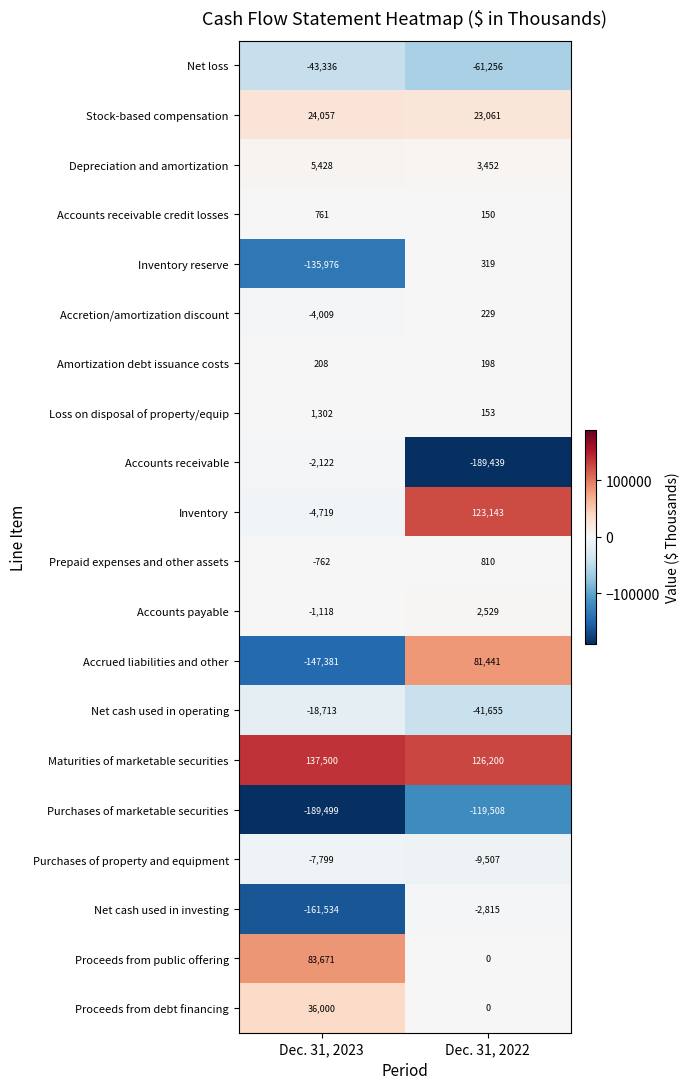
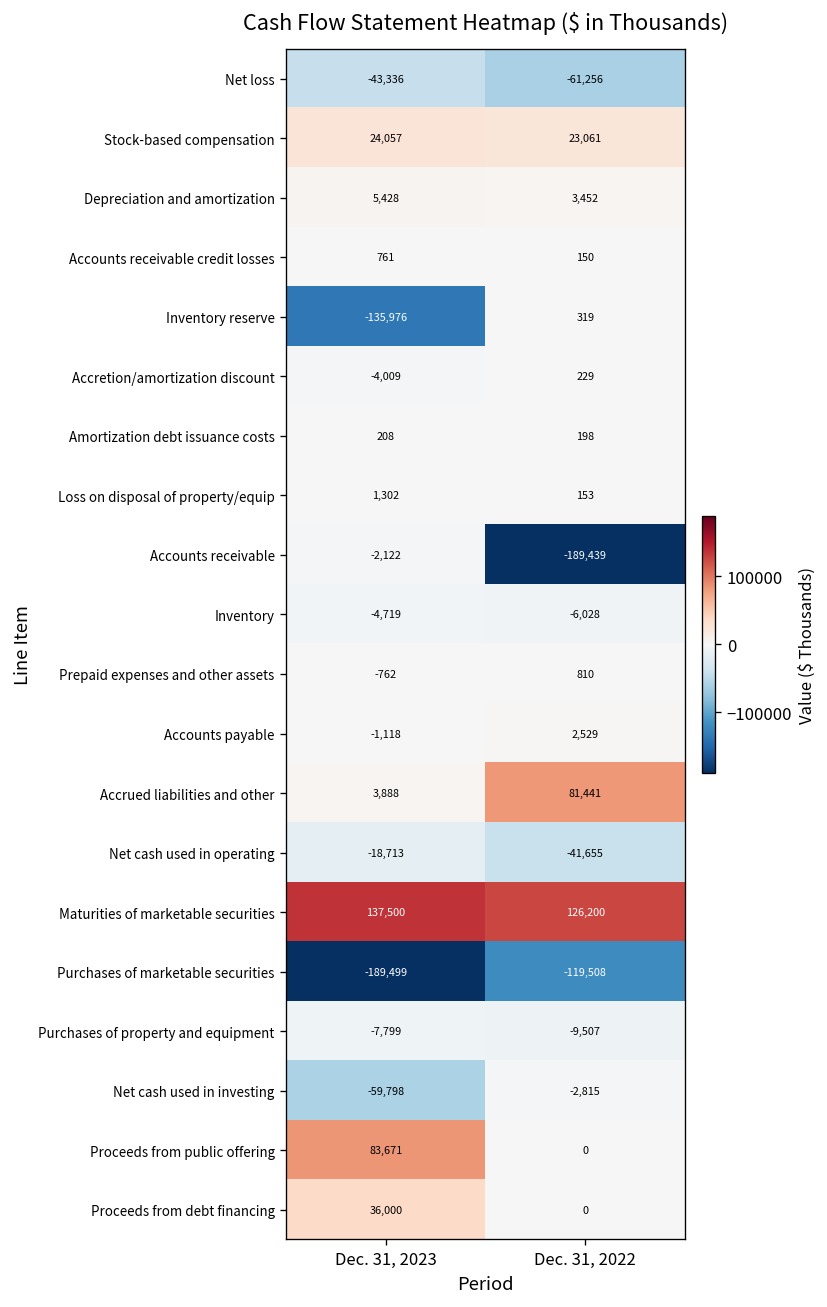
  {
    "Net loss": {
      "Dec. 31, 2023": "-43,336",
      "Dec. 31, 2022": "-61,256"
    },
    "Stock-based compensation": {
      "Dec. 31, 2023": "24,057",
      "Dec. 31, 2022": "23,061"
    },
    "Depreciation and amortization": {
      "Dec. 31, 2023": "5,428",
      "Dec. 31, 2022": "3,452"
    },
    "Accounts receivable credit losses": {
      "Dec. 31, 2023": "761",
      "Dec. 31, 2022": "150"
    },
    "Inventory reserve": {
      "Dec. 31, 2023": "-135,976",
      "Dec. 31, 2022": "319"
    },
    "Accretion/amortization discount": {
      "Dec. 31, 2023": "-4,009",
      "Dec. 31, 2022": "229"
    },
    "Amortization debt issuance costs": {
      "Dec. 31, 2023": "208",
      "Dec. 31, 2022": "198"
    },
    "Loss on disposal of property/equip": {
      "Dec. 31, 2023": "1,302",
      "Dec. 31, 2022": "153"
    },
    "Accounts receivable": {
      "Dec. 31, 2023": "-2,122",
      "Dec. 31, 2022": "-189,439"
    },
    "Inventory": {
      "Dec. 31, 2023": "-4,719",
-     "Dec. 31, 2022": "123,143"
+     "Dec. 31, 2022": "-6,028"
    },
    "Prepaid expenses and other assets": {
      "Dec. 31, 2023": "-762",
      "Dec. 31, 2022": "810"
    },
    "Accounts payable": {
      "Dec. 31, 2023": "-1,118",
      "Dec. 31, 2022": "2,529"
    },
    "Accrued liabilities and other": {
-     "Dec. 31, 2023": "-147,381",
+     "Dec. 31, 2023": "3,888",
      "Dec. 31, 2022": "81,441"
    },
    "Net cash used in operating": {
      "Dec. 31, 2023": "-18,713",
      "Dec. 31, 2022": "-41,655"
    },
    "Maturities of marketable securities": {
      "Dec. 31, 2023": "137,500",
      "Dec. 31, 2022": "126,200"
    },
    "Purchases of marketable securities": {
      "Dec. 31, 2023": "-189,499",
      "Dec. 31, 2022": "-119,508"
    },
    "Purchases of property and equipment": {
      "Dec. 31, 2023": "-7,799",
      "Dec. 31, 2022": "-9,507"
    },
    "Net cash used in investing": {
-     "Dec. 31, 2023": "-161,534",
+     "Dec. 31, 2023": "-59,798",
      "Dec. 31, 2022": "-2,815"
    },
    "Proceeds from public offering": {
      "Dec. 31, 2023": "83,671",
      "Dec. 31, 2022": "0"
    },
    "Proceeds from debt financing": {
      "Dec. 31, 2023": "36,000",
      "Dec. 31, 2022": "0"
    }
  }
